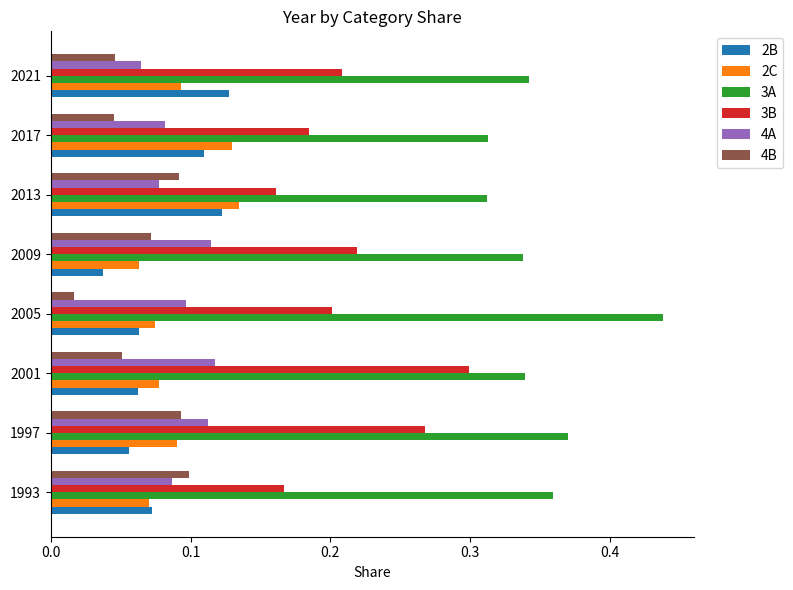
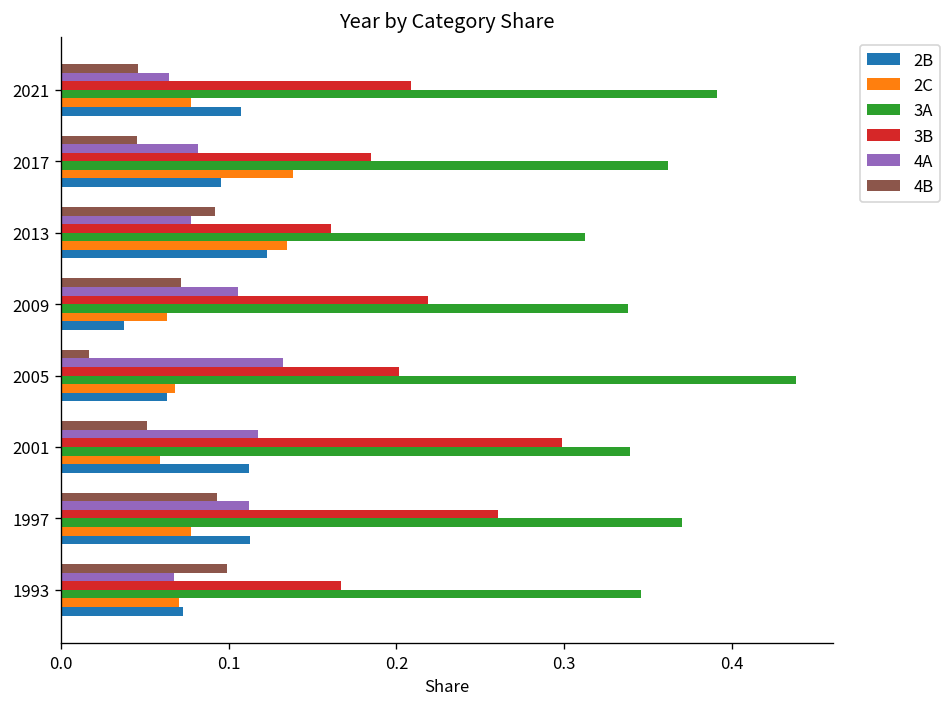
  {
    "2B": {
-     "2021": 0.128,
-     "2017": 0.110,
+     "2021": 0.108,
+     "2017": 0.096,
      "2013": 0.123,
      "2009": 0.037,
      "2005": 0.063,
-     "2001": 0.063,
-     "1997": 0.056,
+     "2001": 0.112,
+     "1997": 0.113,
      "1993": 0.073
    },
    "2C": {
-     "2021": 0.093,
-     "2017": 0.130,
+     "2021": 0.077,
+     "2017": 0.139,
      "2013": 0.135,
      "2009": 0.063,
-     "2005": 0.075,
-     "2001": 0.077,
-     "1997": 0.091,
+     "2005": 0.068,
+     "2001": 0.059,
+     "1997": 0.078,
      "1993": 0.071
    },
    "3A": {
-     "2021": 0.342,
-     "2017": 0.312,
+     "2021": 0.391,
+     "2017": 0.362,
      "2013": 0.312,
      "2009": 0.338,
      "2005": 0.438,
      "2001": 0.339,
      "1997": 0.370,
-     "1993": 0.359
+     "1993": 0.346
    },
    "3B": {
      "2021": 0.209,
      "2017": 0.185,
      "2013": 0.161,
      "2009": 0.219,
      "2005": 0.201,
      "2001": 0.299,
-     "1997": 0.268,
+     "1997": 0.260,
      "1993": 0.167
    },
    "4A": {
      "2021": 0.065,
      "2017": 0.082,
      "2013": 0.077,
-     "2009": 0.115,
-     "2005": 0.097,
+     "2009": 0.106,
+     "2005": 0.133,
      "2001": 0.118,
      "1997": 0.112,
-     "1993": 0.087
+     "1993": 0.067
    },
    "4B": {
      "2021": 0.046,
      "2017": 0.045,
      "2013": 0.092,
      "2009": 0.072,
      "2005": 0.017,
      "2001": 0.051,
      "1997": 0.093,
      "1993": 0.099
    }
  }
